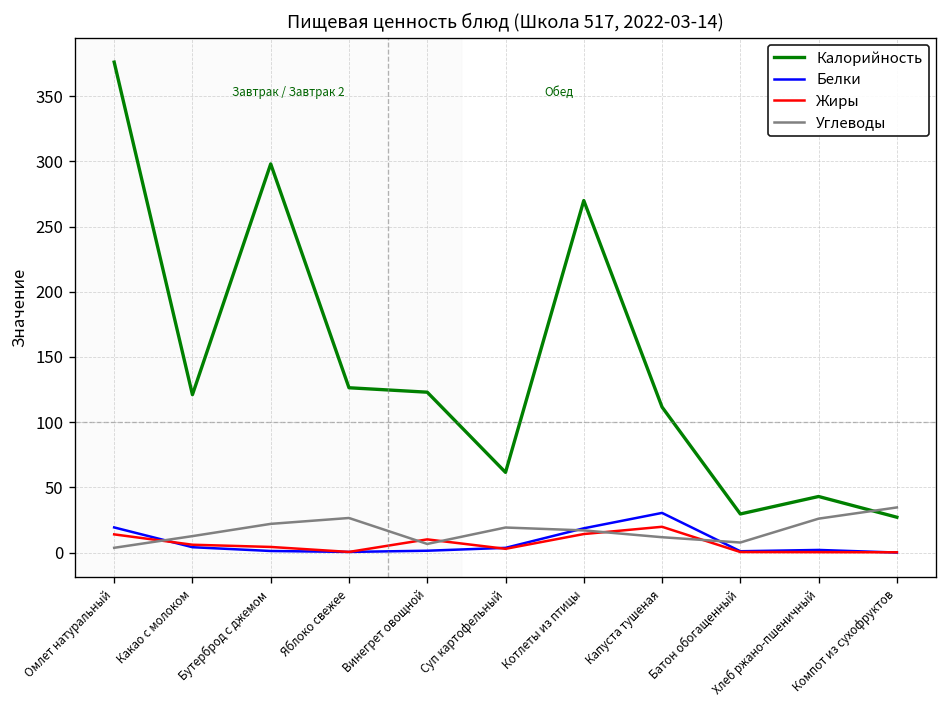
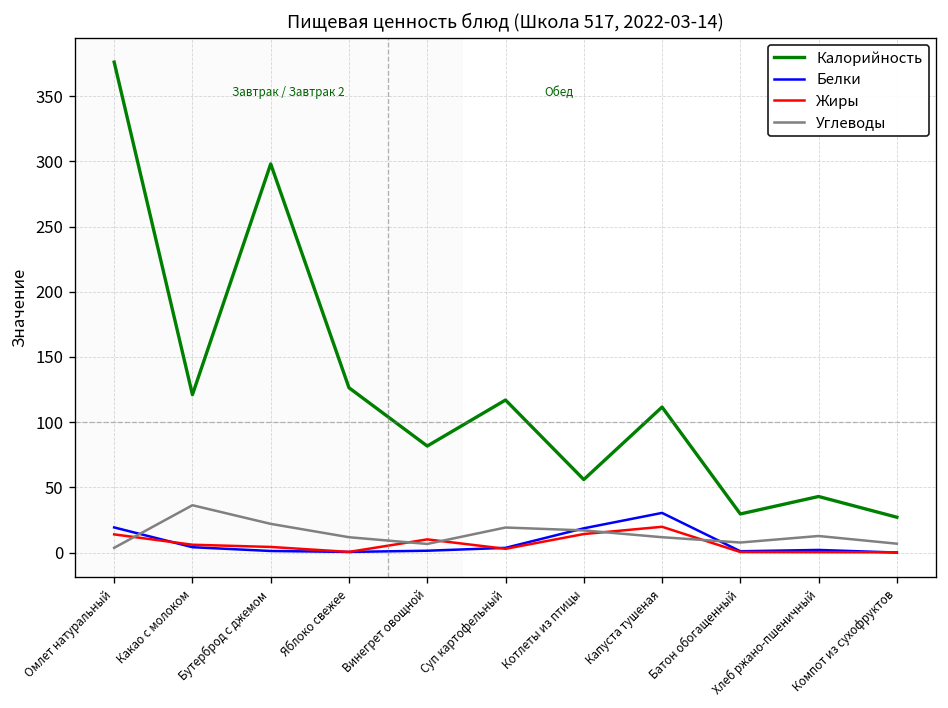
  {
    "Калорийность": {
      "Омлет натуральный": 376,
      "Какао с молоком": 121,
      "Бутерброд с джемом": 298,
      "Яблоко свежее": 126,
-     "Винегрет овощной": 123,
-     "Суп картофельный": 62,
-     "Котлеты из птицы": 270,
+     "Винегрет овощной": 82,
+     "Суп картофельный": 117,
+     "Котлеты из птицы": 56,
      "Капуста тушеная": 112,
      "Батон обогащенный": 30,
      "Хлеб ржано-пшеничный": 43,
      "Компот из сухофруктов": 27
    },
    "Белки": {
      "Омлет натуральный": 19,
      "Бутерброд с джемом": 1,
      "Винегрет овощной": 1,
      "Капуста тушеная": 30
    },
    "Жиры": {
      "Омлет натуральный": 14,
      "Бутерброд с джемом": 4,
      "Винегрет овощной": 10,
      "Котлеты из птицы": 14,
      "Капуста тушеная": 20
    },
    "Углеводы": {
      "Омлет натуральный": 4,
-     "Какао с молоком": 13,
+     "Какао с молоком": 36,
      "Бутерброд с джемом": 22,
-     "Яблоко свежее": 27,
+     "Яблоко свежее": 12,
      "Винегрет овощной": 7,
      "Суп картофельный": 19,
      "Капуста тушеная": 12,
      "Батон обогащенный": 8,
-     "Хлеб ржано-пшеничный": 26,
-     "Компот из сухофруктов": 35
+     "Хлеб ржано-пшеничный": 13,
+     "Компот из сухофруктов": 7
    }
  }
